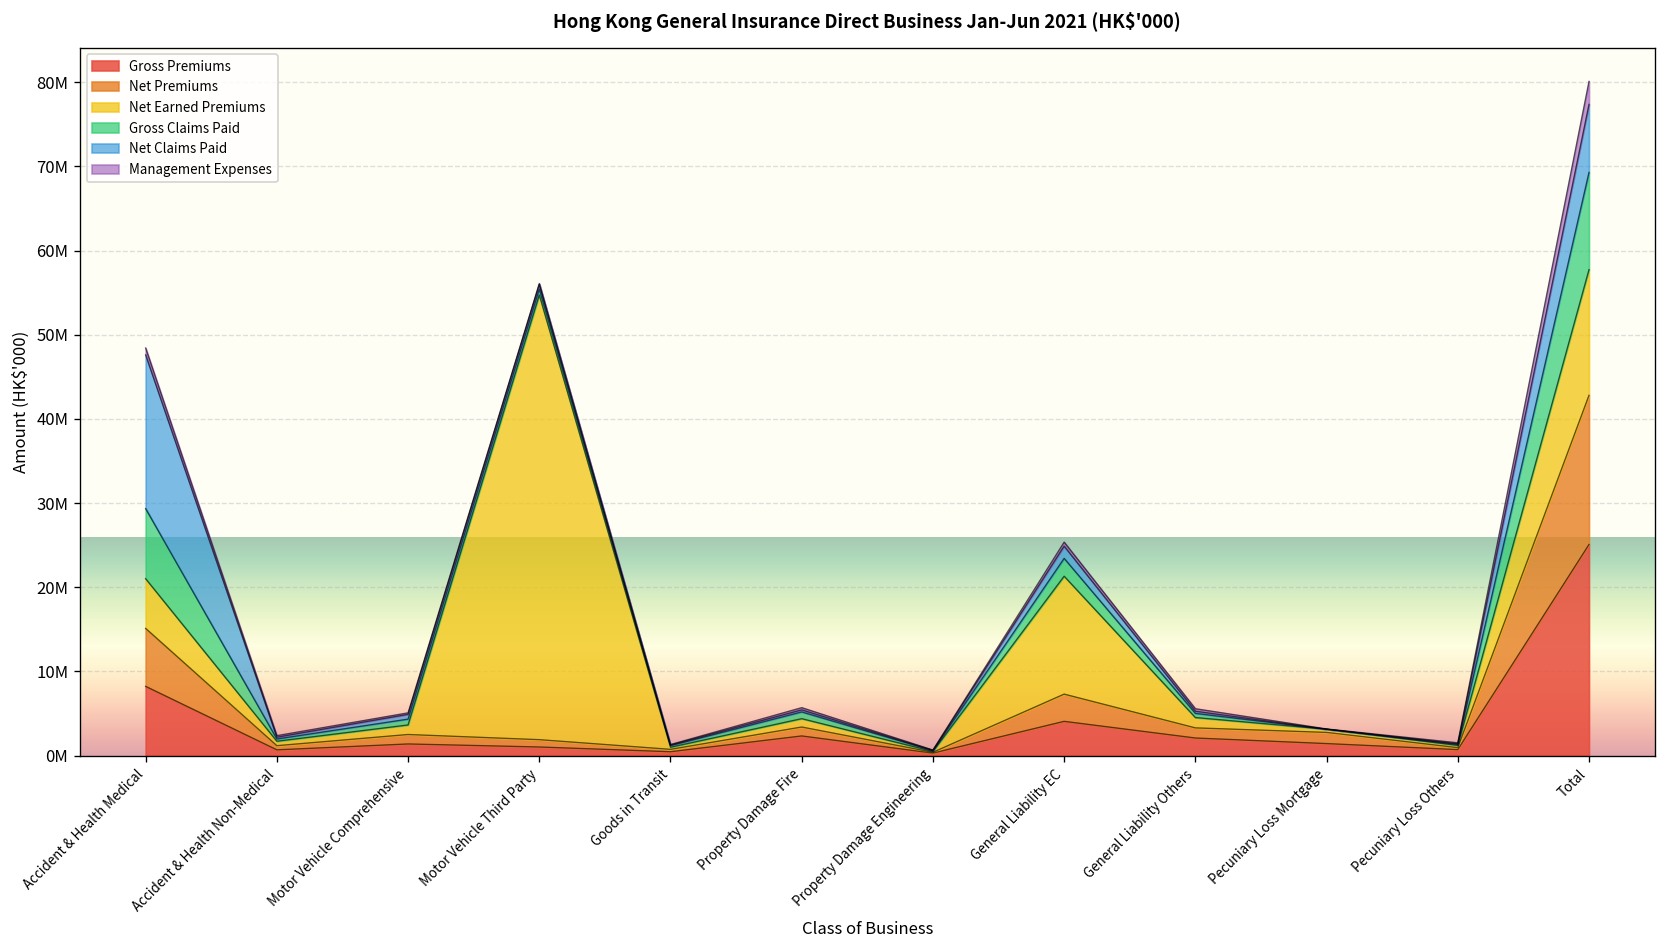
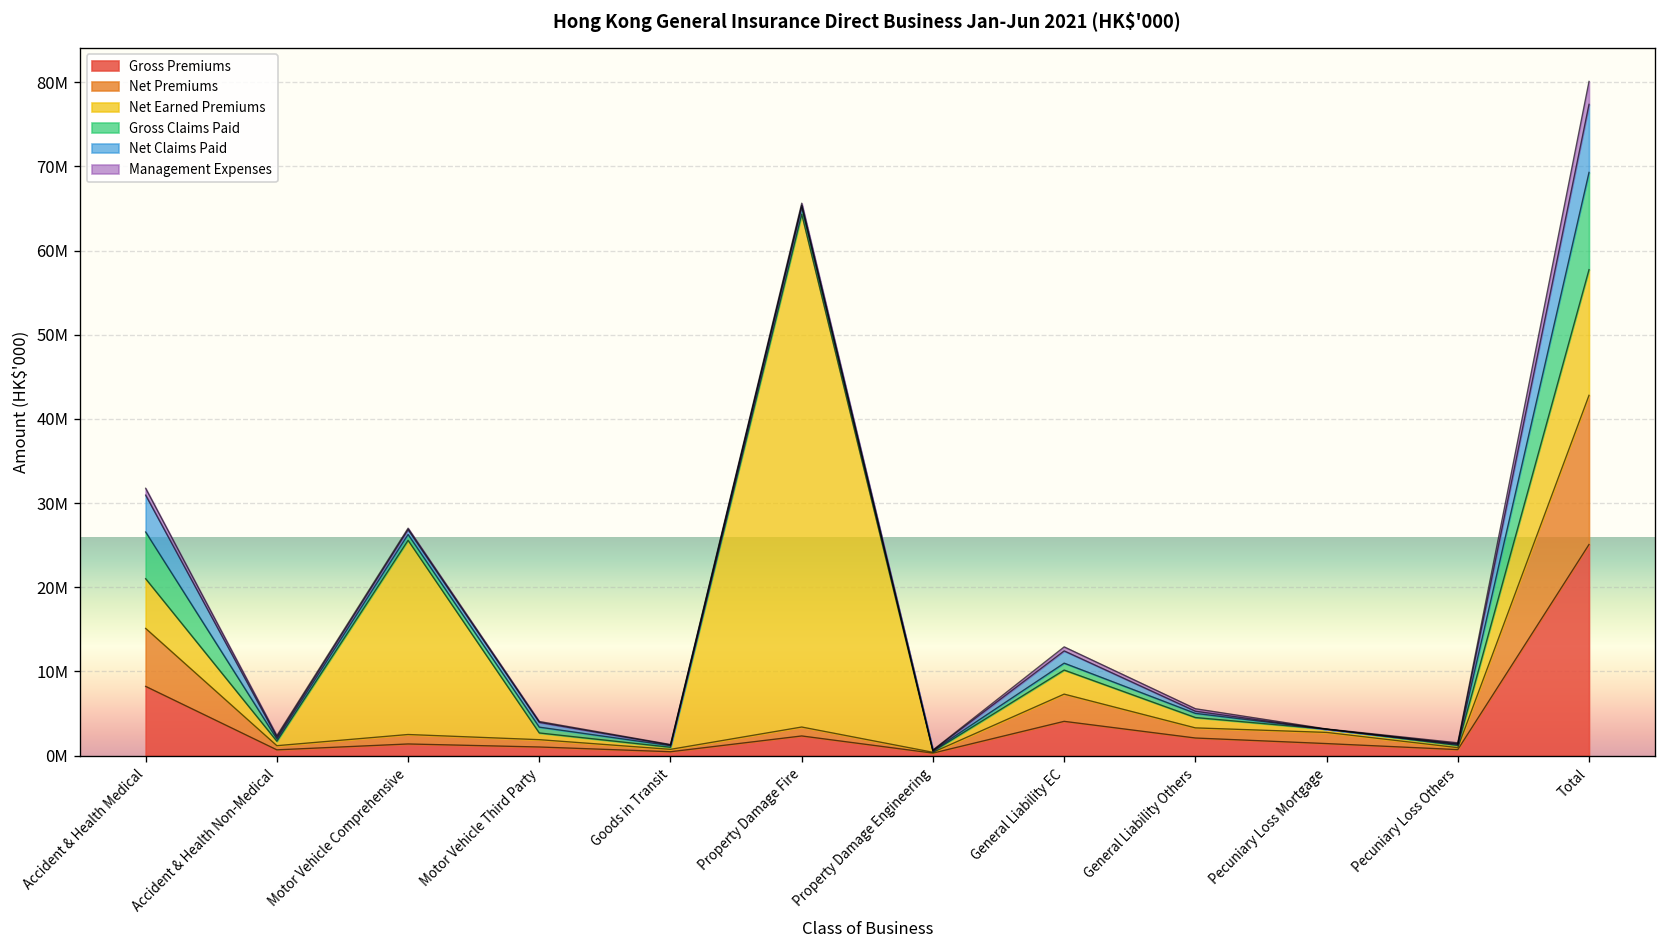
  {
    "Net Earned Premiums": {
      "Accident & Health Medical": 6000000,
-     "Motor Vehicle Comprehensive": 1000000,
-     "Motor Vehicle Third Party": 53000000,
-     "Property Damage Fire": 1000000,
-     "General Liability EC": 14000000,
+     "Motor Vehicle Comprehensive": 23000000,
+     "Motor Vehicle Third Party": 1000000,
+     "Property Damage Fire": 61000000,
+     "General Liability EC": 3000000,
      "General Liability Others": 1000000,
      "Total": 15000000
    },
    "Gross Claims Paid": {
-     "Accident & Health Medical": 8000000,
+     "Accident & Health Medical": 6000000,
      "Motor Vehicle Comprehensive": 1000000,
      "Motor Vehicle Third Party": 1000000,
-     "General Liability EC": 2000000,
+     "General Liability EC": 1000000,
      "Total": 12000000
    },
    "Net Claims Paid": {
-     "Accident & Health Medical": 18000000,
+     "Accident & Health Medical": 4000000,
      "General Liability EC": 1000000,
      "Total": 8000000
    },
    "Management Expenses": {
      "Accident & Health Medical": 1000000,
      "General Liability EC": 0,
      "Total": 3000000
    }
  }
